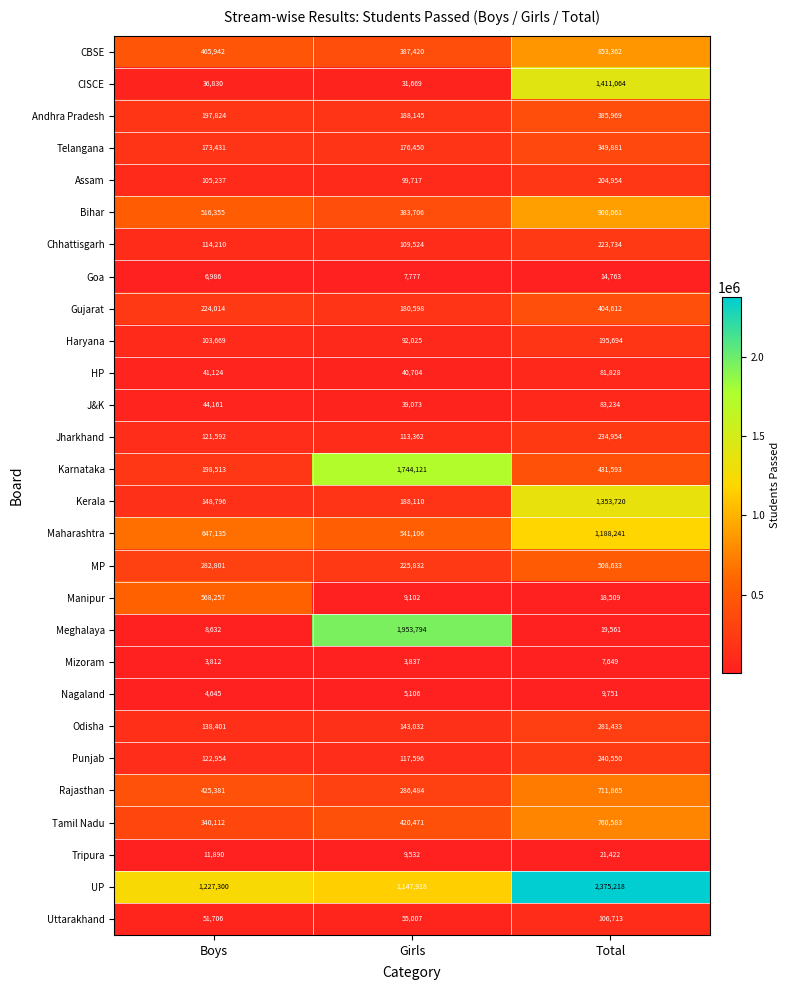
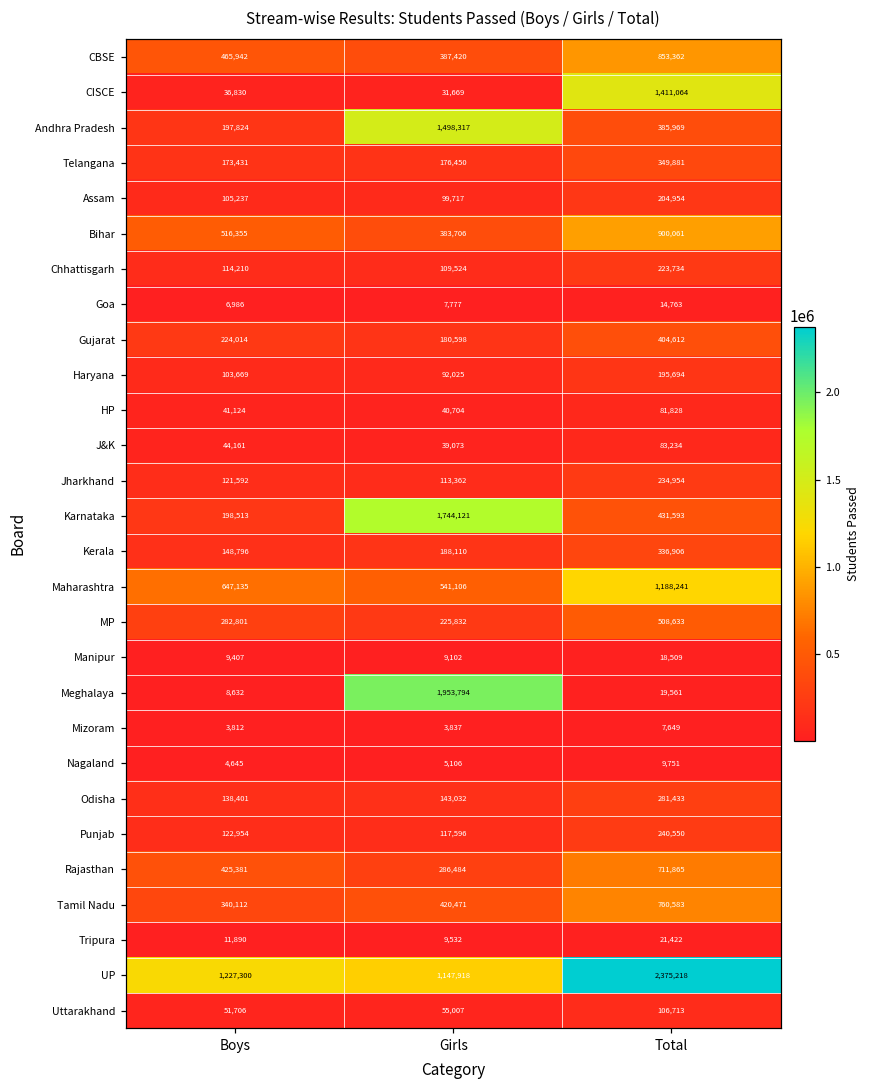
  {
    "CBSE": {
      "Boys": "465,942",
      "Girls": "387,420",
      "Total": "853,362"
    },
    "CISCE": {
      "Boys": "36,830",
      "Girls": "31,669",
      "Total": "1,411,064"
    },
    "Andhra Pradesh": {
      "Boys": "197,824",
-     "Girls": "188,145",
+     "Girls": "1,498,317",
      "Total": "385,969"
    },
    "Telangana": {
      "Boys": "173,431",
      "Girls": "176,450",
      "Total": "349,881"
    },
    "Assam": {
      "Boys": "105,237",
      "Girls": "99,717",
      "Total": "204,954"
    },
    "Bihar": {
      "Boys": "516,355",
      "Girls": "383,706",
      "Total": "900,061"
    },
    "Chhattisgarh": {
      "Boys": "114,210",
      "Girls": "109,524",
      "Total": "223,734"
    },
    "Goa": {
      "Boys": "6,986",
      "Girls": "7,777",
      "Total": "14,763"
    },
    "Gujarat": {
      "Boys": "224,014",
      "Girls": "180,598",
      "Total": "404,612"
    },
    "Haryana": {
      "Boys": "103,669",
      "Girls": "92,025",
      "Total": "195,694"
    },
    "HP": {
      "Boys": "41,124",
      "Girls": "40,704",
      "Total": "81,828"
    },
    "J&K": {
      "Boys": "44,161",
      "Girls": "39,073",
      "Total": "83,234"
    },
    "Jharkhand": {
      "Boys": "121,592",
      "Girls": "113,362",
      "Total": "234,954"
    },
    "Karnataka": {
      "Boys": "198,513",
      "Girls": "1,744,121",
      "Total": "431,593"
    },
    "Kerala": {
      "Boys": "148,796",
      "Girls": "188,110",
-     "Total": "1,353,720"
+     "Total": "336,906"
    },
    "Maharashtra": {
      "Boys": "647,135",
      "Girls": "541,106",
      "Total": "1,188,241"
    },
    "MP": {
      "Boys": "282,801",
      "Girls": "225,832",
      "Total": "508,633"
    },
    "Manipur": {
-     "Boys": "568,257",
+     "Boys": "9,407",
      "Girls": "9,102",
      "Total": "18,509"
    },
    "Meghalaya": {
      "Boys": "8,632",
      "Girls": "1,953,794",
      "Total": "19,561"
    },
    "Mizoram": {
      "Boys": "3,812",
      "Girls": "3,837",
      "Total": "7,649"
    },
    "Nagaland": {
      "Boys": "4,645",
      "Girls": "5,106",
      "Total": "9,751"
    },
    "Odisha": {
      "Boys": "138,401",
      "Girls": "143,032",
      "Total": "281,433"
    },
    "Punjab": {
      "Boys": "122,954",
      "Girls": "117,596",
      "Total": "240,550"
    },
    "Rajasthan": {
      "Boys": "425,381",
      "Girls": "286,484",
      "Total": "711,865"
    },
    "Tamil Nadu": {
      "Boys": "340,112",
      "Girls": "420,471",
      "Total": "760,583"
    },
    "Tripura": {
      "Boys": "11,890",
      "Girls": "9,532",
      "Total": "21,422"
    },
    "UP": {
      "Boys": "1,227,300",
      "Girls": "1,147,918",
      "Total": "2,375,218"
    },
    "Uttarakhand": {
      "Boys": "51,706",
      "Girls": "55,007",
      "Total": "106,713"
    }
  }
